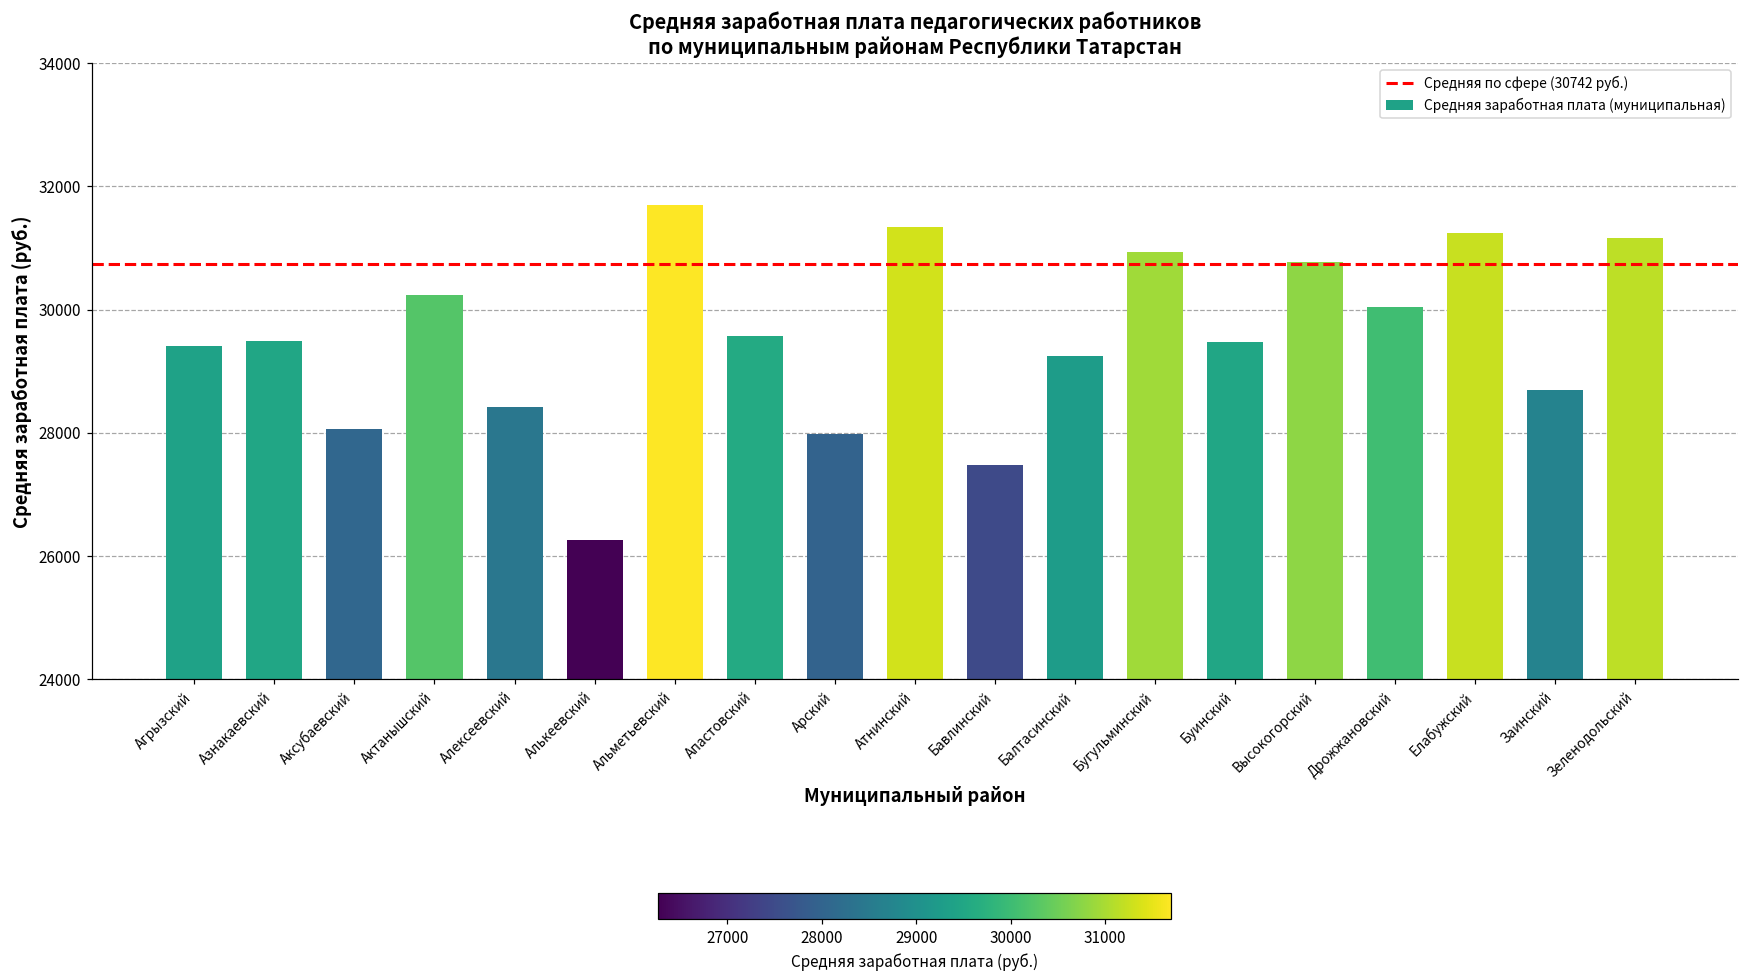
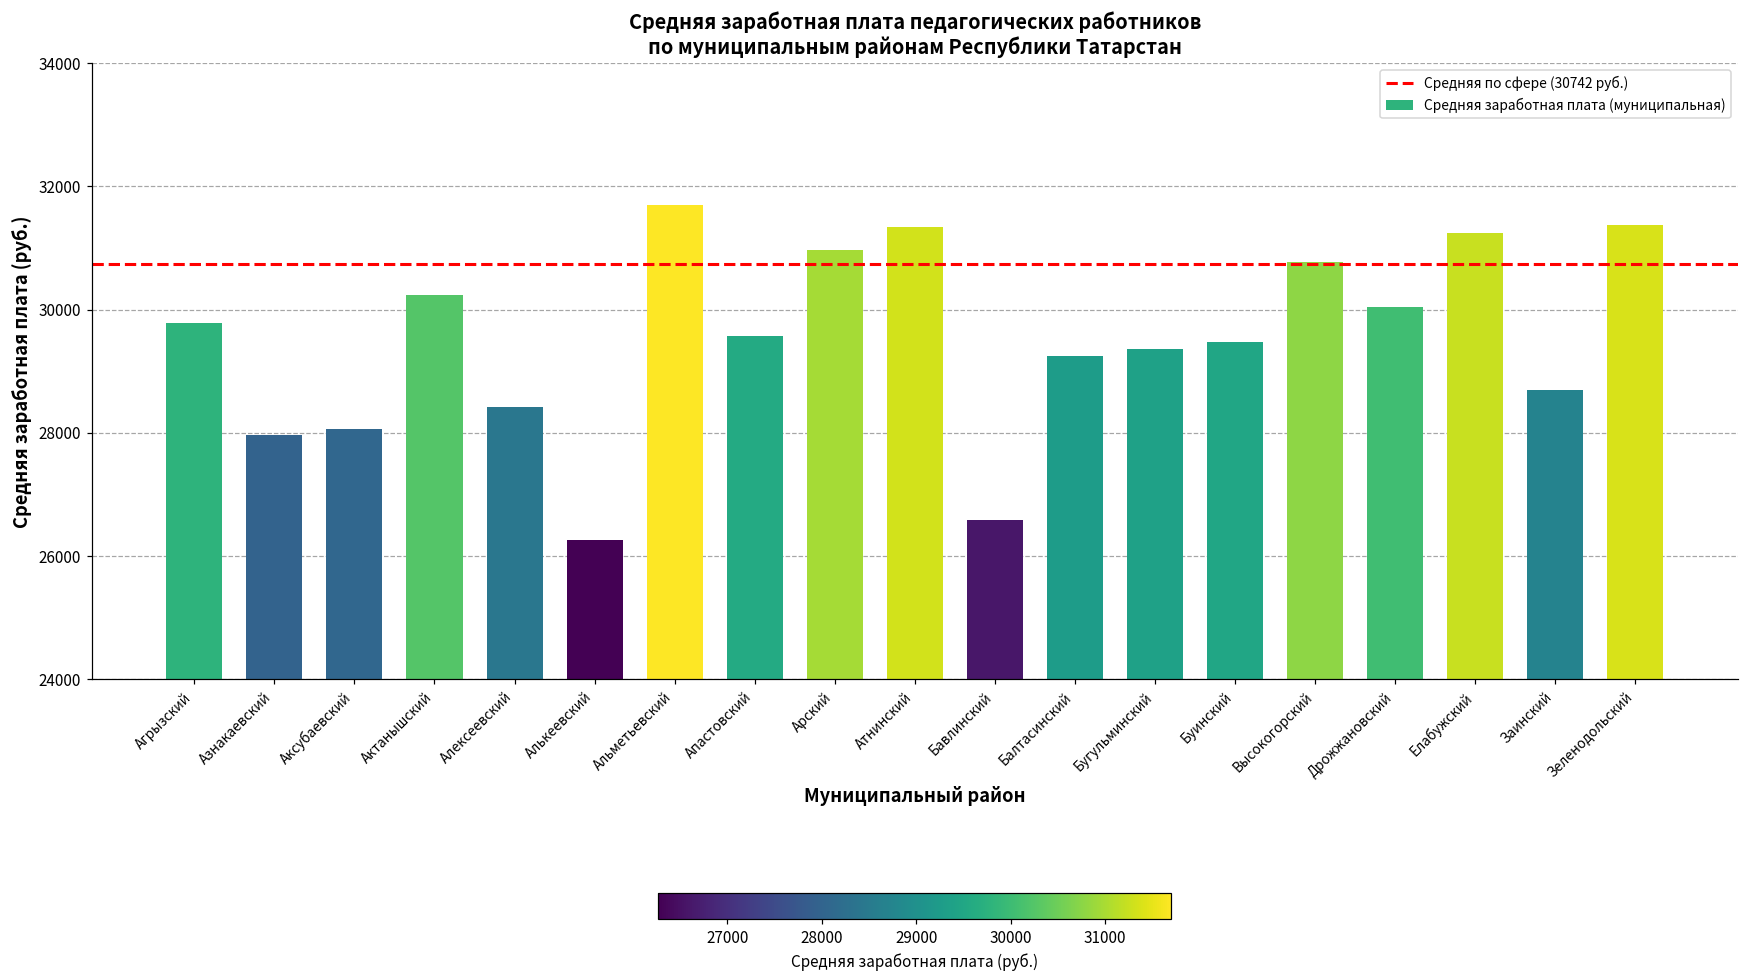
  {
-   "Агрызский": 29400,
-   "Азнакаевский": 29500,
+   "Агрызский": 29800,
+   "Азнакаевский": 28000,
    "Аксубаевский": 28100,
    "Актанышский": 30200,
    "Алексеевский": 28400,
    "Алькеевский": 26300,
    "Альметьевский": 31700,
    "Апастовский": 29600,
-   "Арский": 28000,
+   "Арский": 31000,
    "Атнинский": 31300,
-   "Бавлинский": 27500,
+   "Бавлинский": 26600,
    "Балтасинский": 29200,
-   "Бугульминский": 30900,
+   "Бугульминский": 29400,
    "Буинский": 29500,
    "Высокогорский": 30800,
    "Дрожжановский": 30000,
    "Елабужский": 31200,
    "Заинский": 28700,
-   "Зеленодольский": 31200
+   "Зеленодольский": 31400
  }
